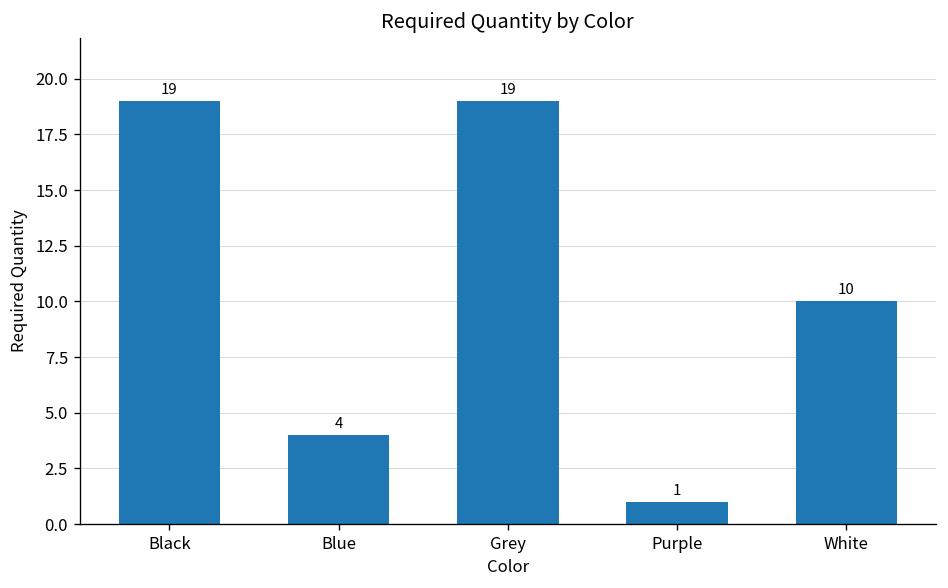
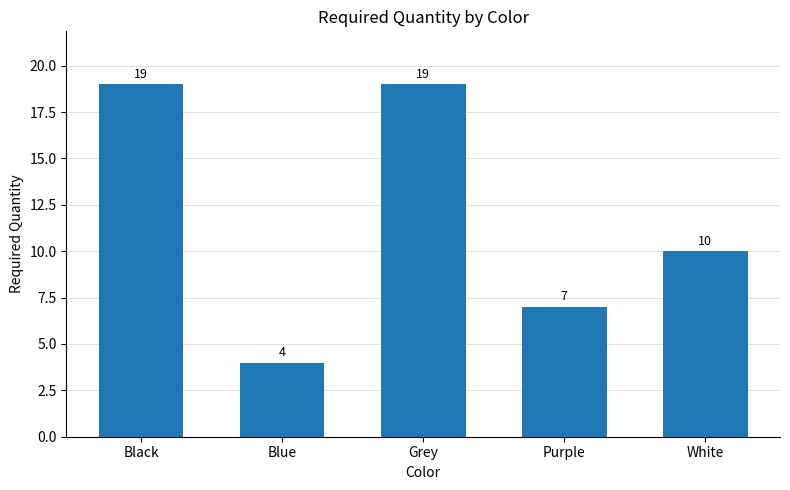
  {
    "Black": 19,
    "Blue": 4,
    "Grey": 19,
-   "Purple": 1,
+   "Purple": 7,
    "White": 10
  }
